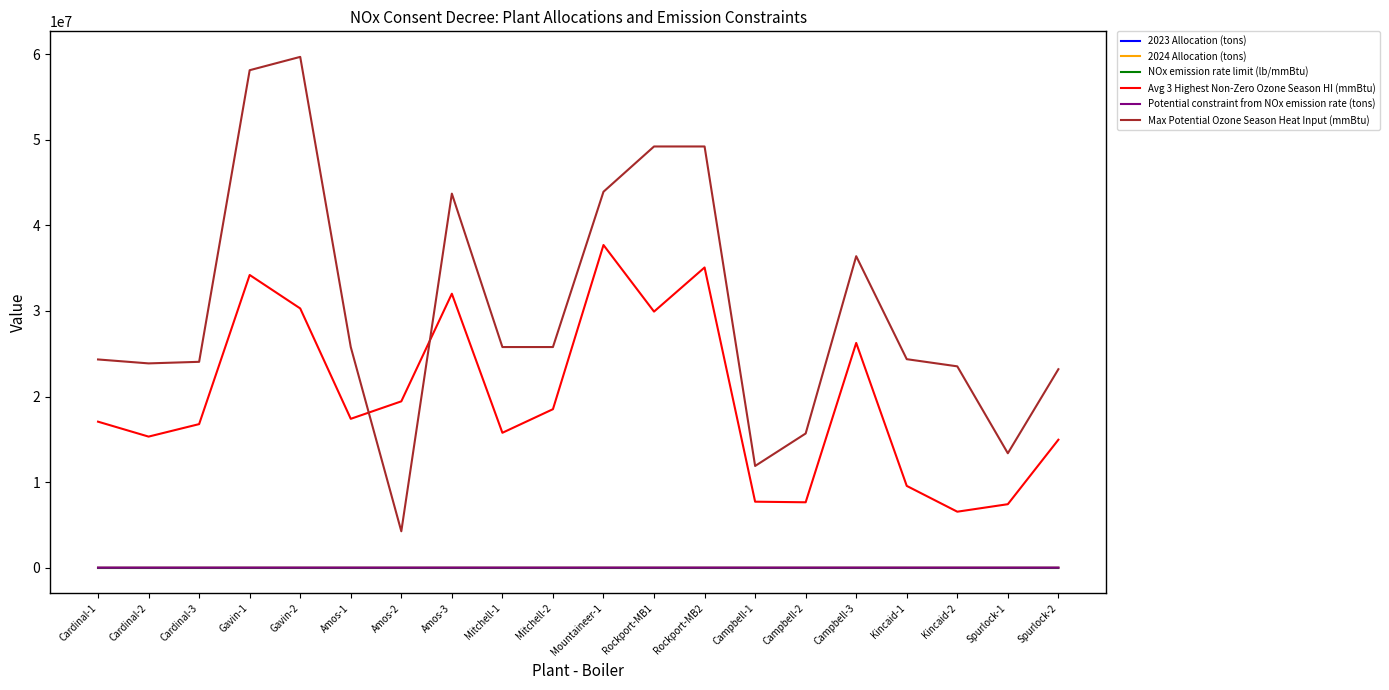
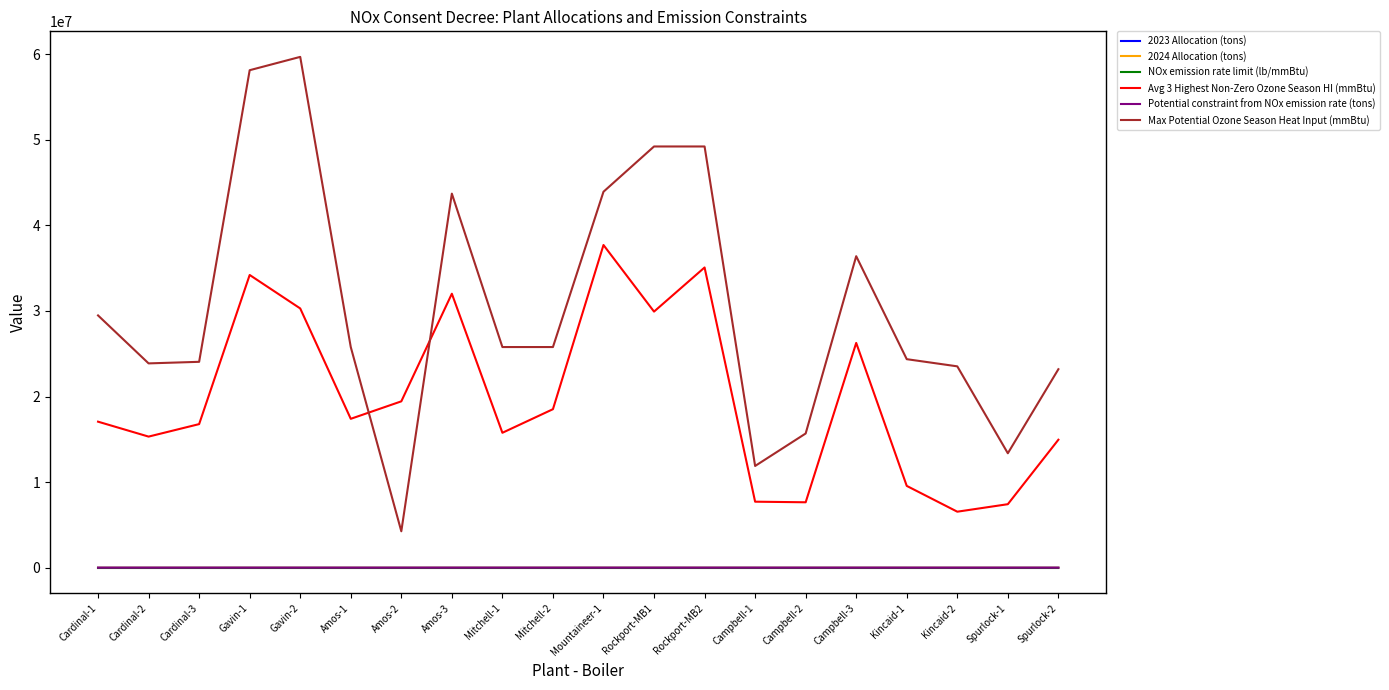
  {
    "Potential constraint from NOx emission rate (tons)": {
      "Cardinal-1": 0,
      "Cardinal-2": 0,
      "Cardinal-3": 0,
      "Gavin-1": 0,
      "Gavin-2": 0,
      "Amos-1": 0,
      "Amos-2": 0,
      "Amos-3": 0,
      "Mitchell-1": 0,
      "Mitchell-2": 0,
      "Mountaineer-1": 0,
      "Rockport-MB1": 0,
      "Rockport-MB2": 0,
      "Campbell-1": 0,
      "Campbell-2": 0,
      "Campbell-3": 0,
      "Kincaid-1": 0,
      "Kincaid-2": 0,
      "Spurlock-1": 0,
      "Spurlock-2": 0
    },
    "Avg 3 Highest Non-Zero Ozone Season HI (mmBtu)": {
      "Cardinal-1": 17000000,
      "Cardinal-2": 15000000,
      "Cardinal-3": 17000000,
      "Gavin-1": 34000000,
      "Gavin-2": 30000000,
      "Amos-1": 17000000,
      "Amos-2": 19000000,
      "Amos-3": 32000000,
      "Mitchell-1": 16000000,
      "Mitchell-2": 19000000,
      "Mountaineer-1": 38000000,
      "Rockport-MB1": 30000000,
      "Rockport-MB2": 35000000,
      "Campbell-1": 8000000,
      "Campbell-2": 8000000,
      "Campbell-3": 26000000,
      "Kincaid-1": 10000000,
      "Kincaid-2": 7000000,
      "Spurlock-1": 7000000,
      "Spurlock-2": 15000000
    },
    "Max Potential Ozone Season Heat Input (mmBtu)": {
-     "Cardinal-1": 24000000,
+     "Cardinal-1": 29000000,
      "Cardinal-2": 24000000,
      "Cardinal-3": 24000000,
      "Gavin-1": 58000000,
      "Gavin-2": 60000000,
      "Amos-1": 26000000,
      "Amos-2": 4000000,
      "Amos-3": 44000000,
      "Mitchell-1": 26000000,
      "Mitchell-2": 26000000,
      "Mountaineer-1": 44000000,
      "Rockport-MB1": 49000000,
      "Rockport-MB2": 49000000,
      "Campbell-1": 12000000,
      "Campbell-2": 16000000,
      "Campbell-3": 36000000,
      "Kincaid-1": 24000000,
      "Kincaid-2": 24000000,
      "Spurlock-1": 13000000,
      "Spurlock-2": 23000000
    }
  }
